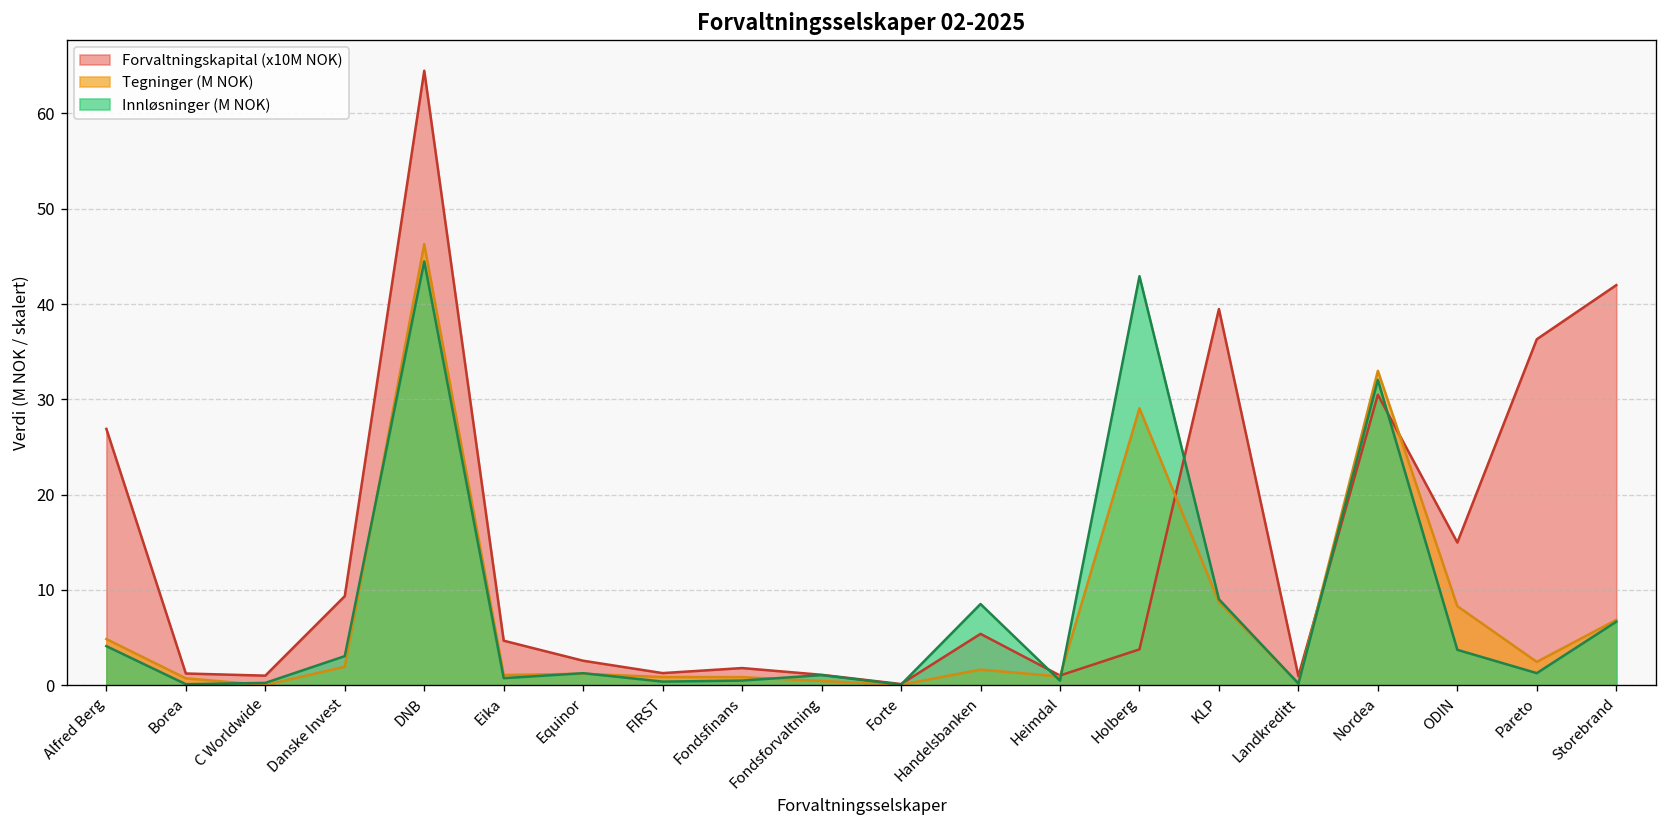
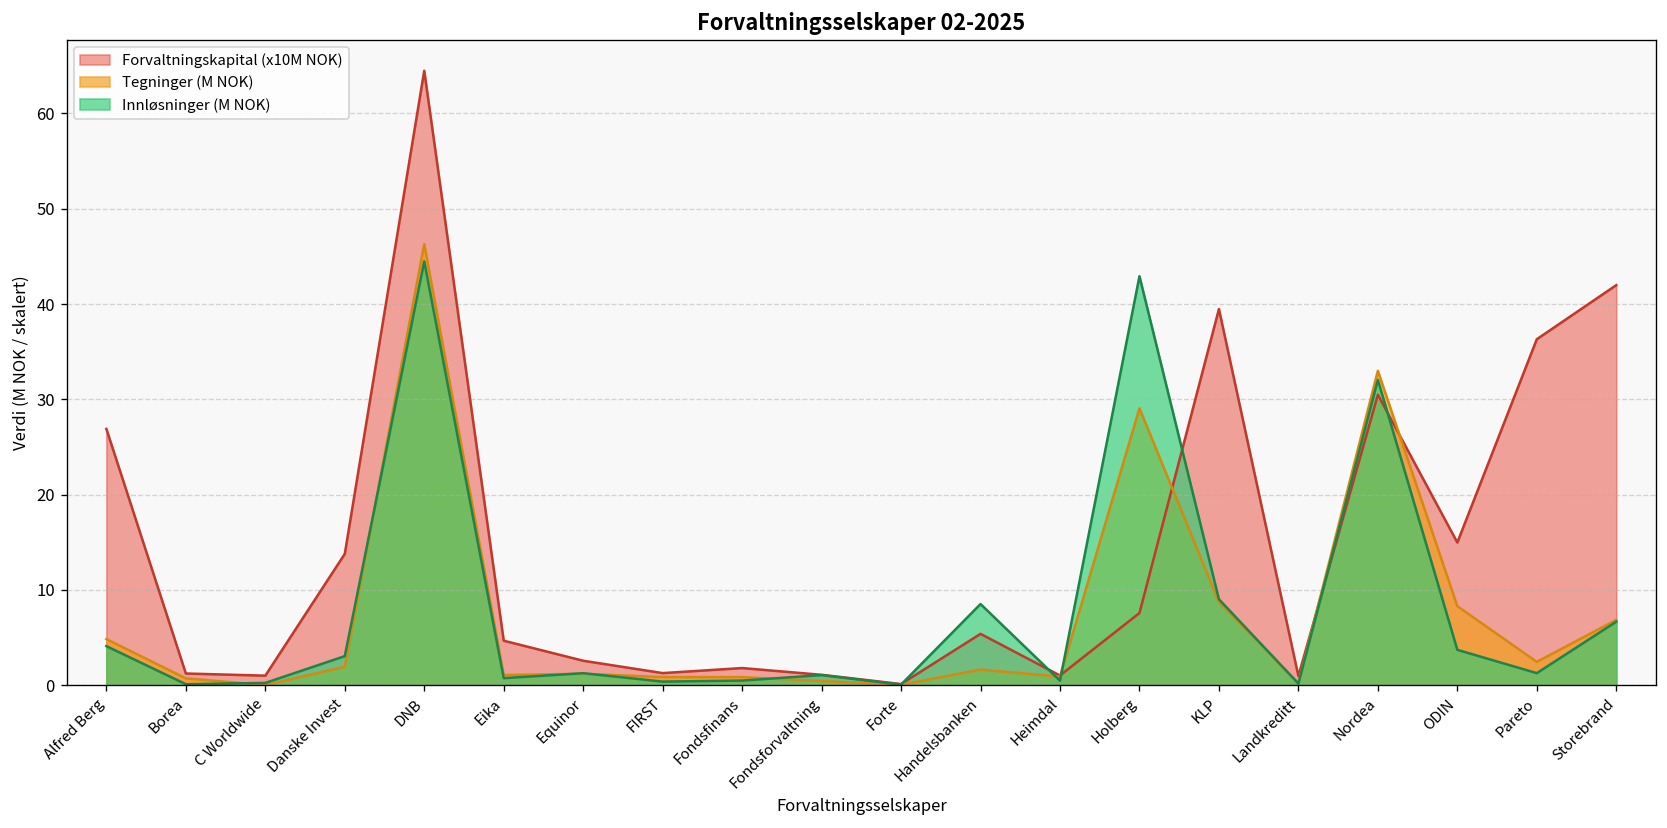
  {
    "Forvaltningskapital (x10M NOK)": {
      "Alfred Berg": 27,
      "Borea": 1,
      "C Worldwide": 1,
-     "Danske Invest": 9,
+     "Danske Invest": 14,
      "DNB": 64,
      "Eika": 5,
      "Equinor": 3,
      "FIRST": 1,
      "Fondsfinans": 2,
      "Handelsbanken": 5,
-     "Holberg": 4,
+     "Holberg": 8,
      "KLP": 39,
      "Landkreditt": 1,
      "Nordea": 30,
      "ODIN": 15,
      "Pareto": 36,
      "Storebrand": 42
    },
    "Tegninger (M NOK)": {
      "Alfred Berg": 5,
      "Borea": 1,
      "Danske Invest": 2,
      "DNB": 46,
      "Eika": 1,
      "FIRST": 1,
      "Fondsfinans": 1,
      "Fondsforvaltning": 0,
      "Handelsbanken": 2,
      "Holberg": 29,
      "Nordea": 33,
      "ODIN": 8,
      "Pareto": 2
    },
    "Innløsninger (M NOK)": {
      "Alfred Berg": 4,
      "Borea": 0,
      "Danske Invest": 3,
      "DNB": 44,
      "Eika": 1,
      "FIRST": 0,
      "Fondsfinans": 0,
      "Handelsbanken": 9,
      "Heimdal": 0,
      "Holberg": 43,
      "Nordea": 32,
      "ODIN": 4,
      "Pareto": 1
    }
  }
